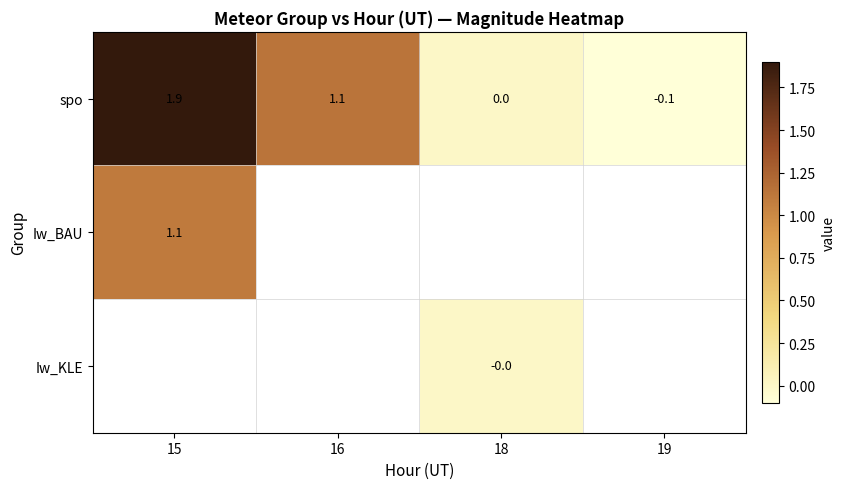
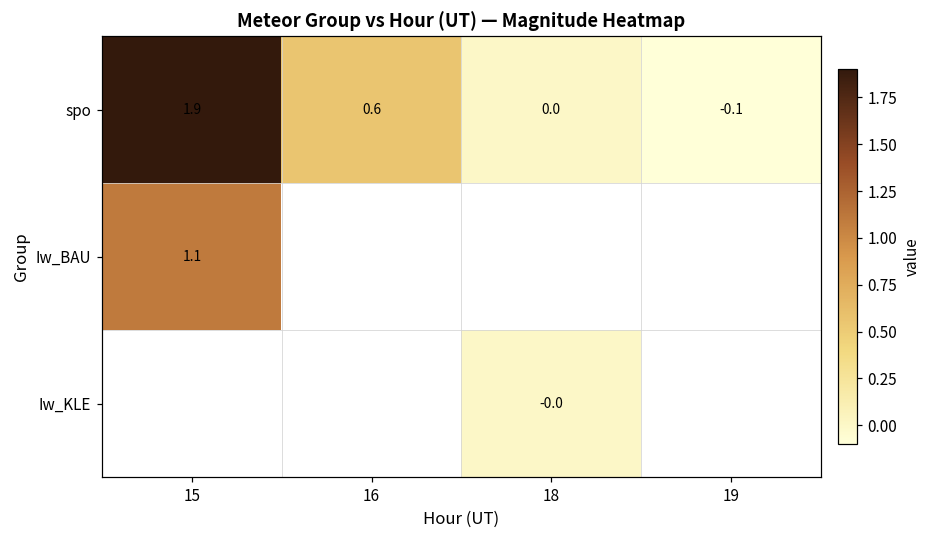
  {
    "spo": {
      "15": 1.9,
-     "16": 1.1,
+     "16": 0.6,
      "18": 0.0,
      "19": -0.1
    },
    "Iw_BAU": {
      "15": 1.1
    },
    "Iw_KLE": {
      "18": -0.0
    }
  }
